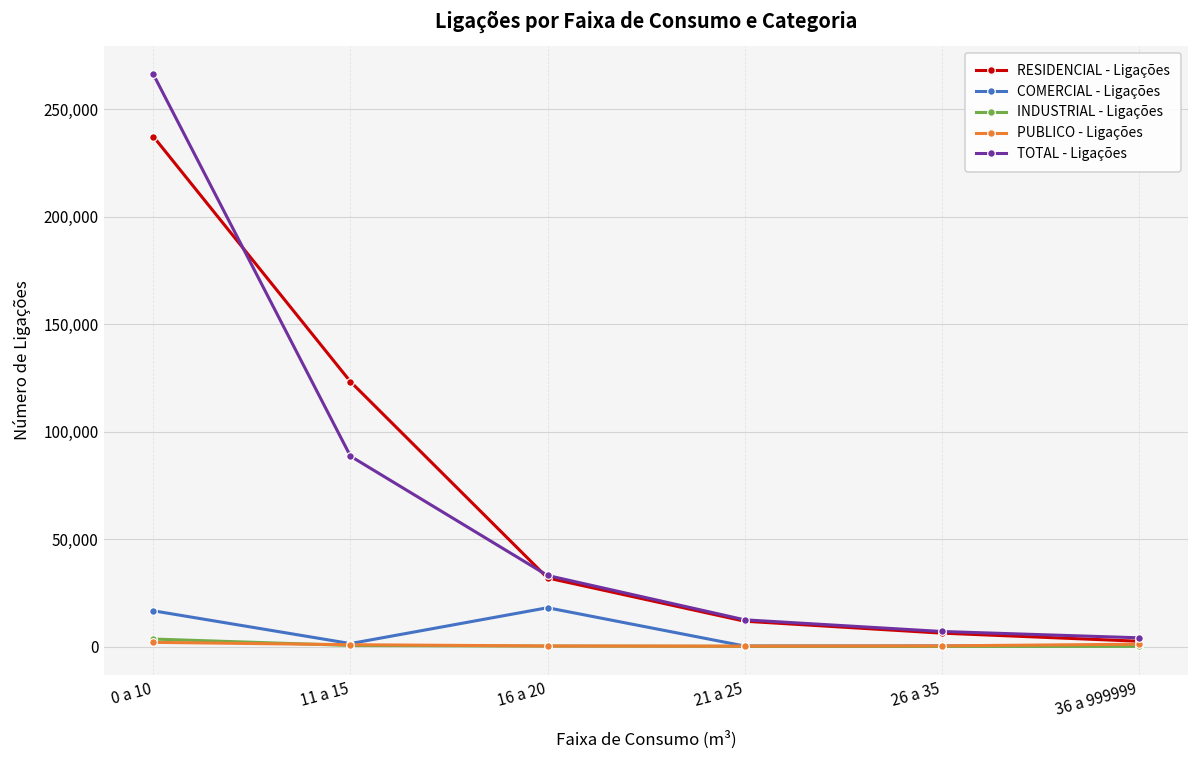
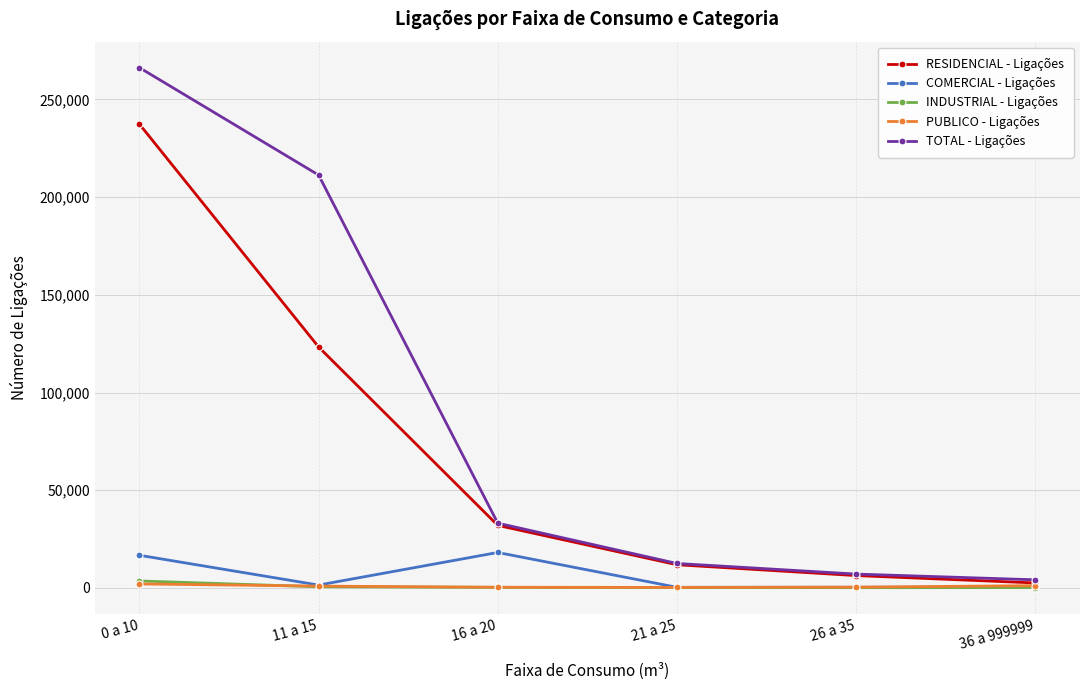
  {
    "RESIDENCIAL - Ligações": {
      "0 a 10": "237,000",
      "11 a 15": "123,000",
      "36 a 999999": "3,000"
    },
    "COMERCIAL - Ligações": {
      "0 a 10": "17,000",
      "16 a 20": "18,000"
    },
    "INDUSTRIAL - Ligações": {
      "0 a 10": "4,000"
    },
    "PUBLICO - Ligações": {
      "0 a 10": "2,000"
    },
    "TOTAL - Ligações": {
      "0 a 10": "266,000",
-     "11 a 15": "89,000",
+     "11 a 15": "211,000",
      "36 a 999999": "4,000"
    }
  }
